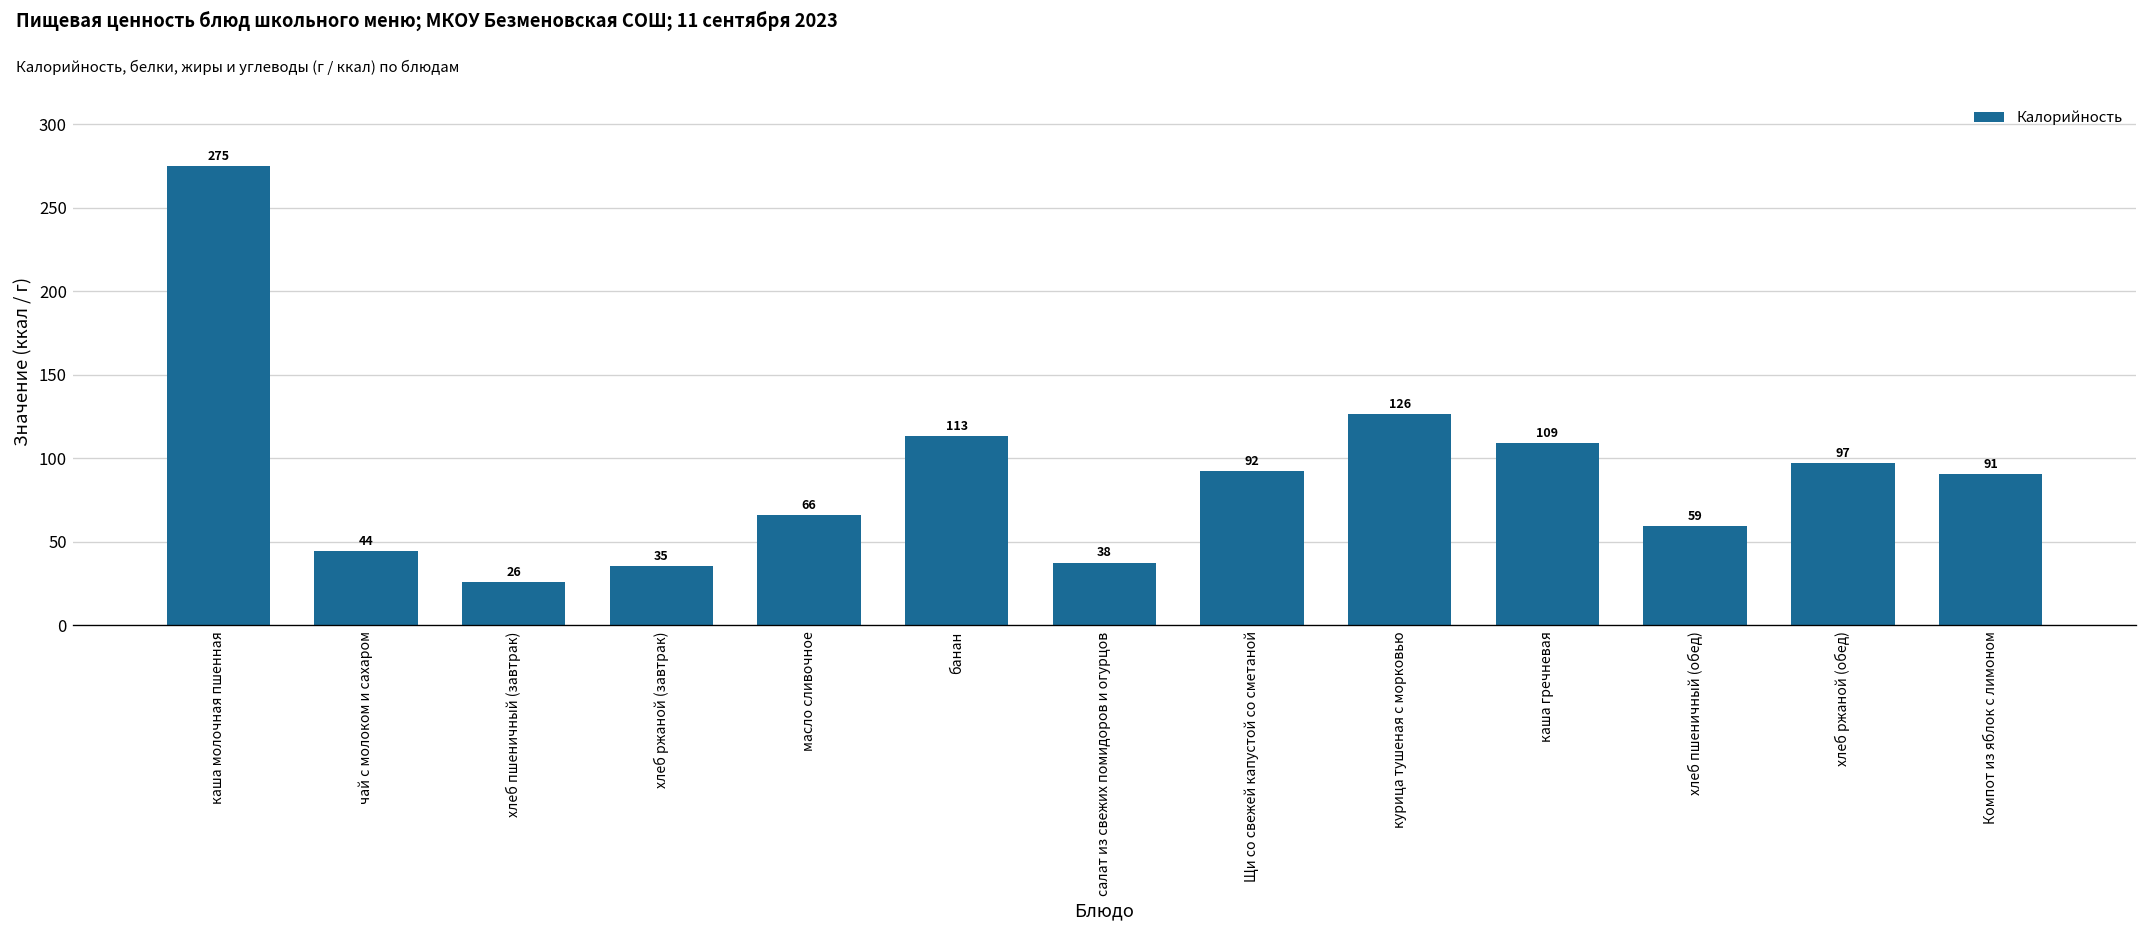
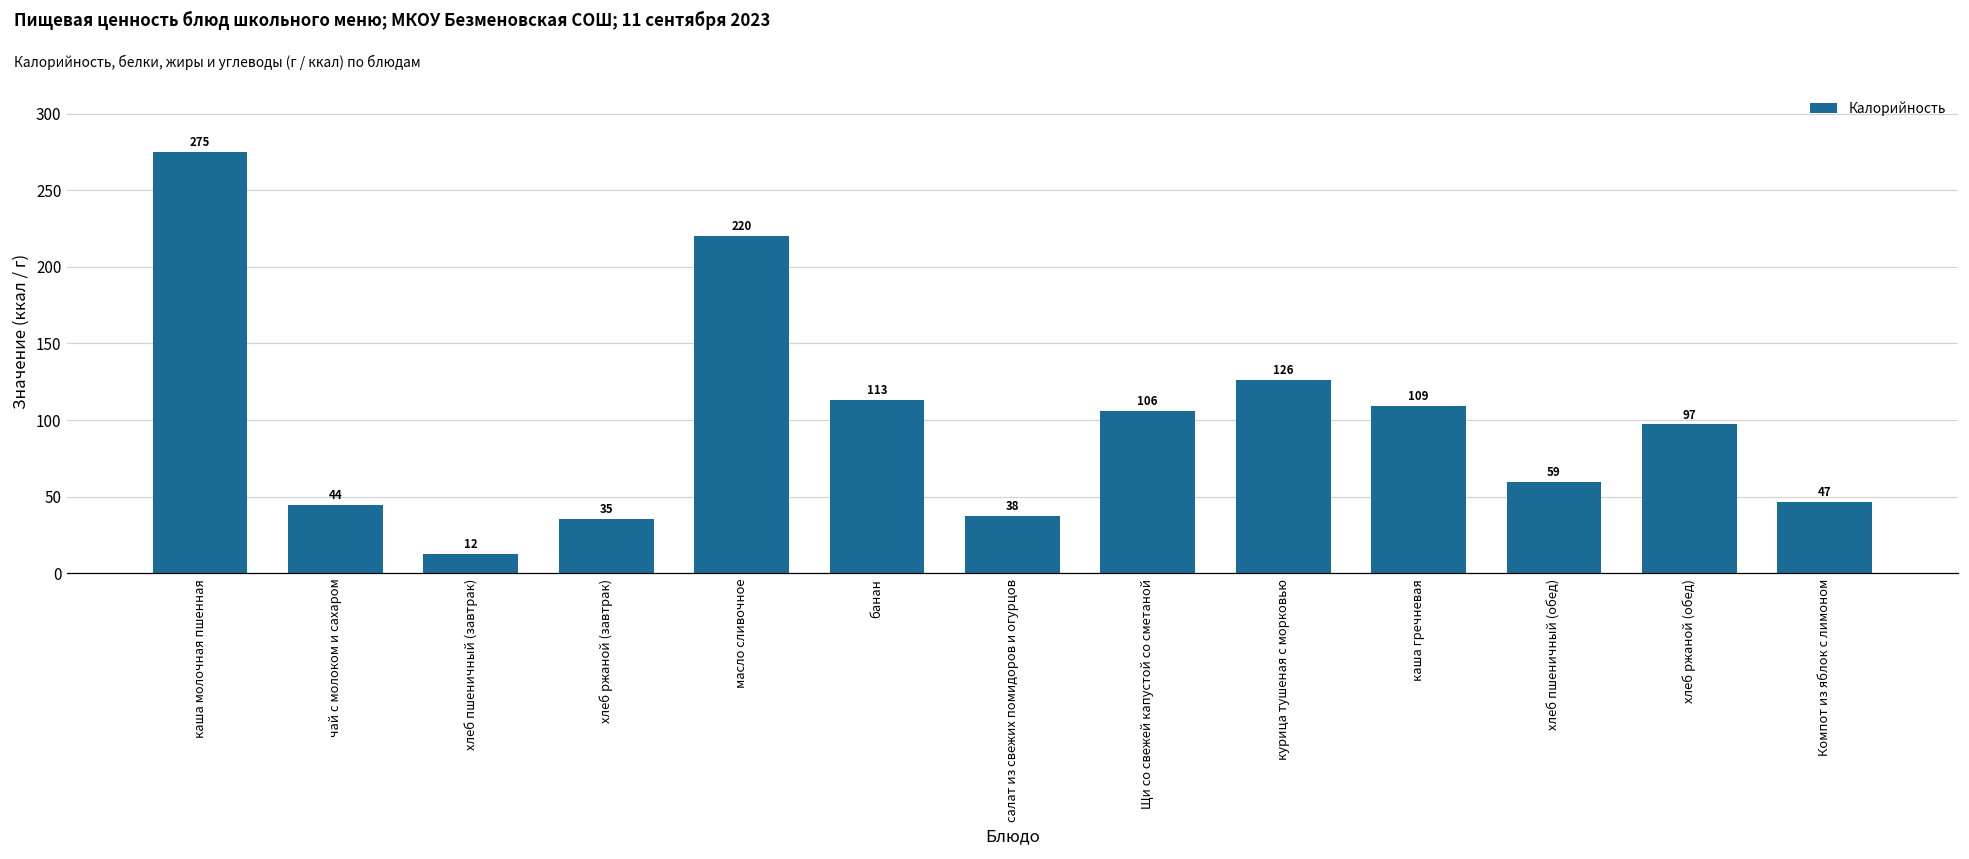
  {
    "каша молочная пшенная": 275,
    "чай с молоком и сахаром": 44,
-   "хлеб пшеничный (завтрак)": 26,
+   "хлеб пшеничный (завтрак)": 12,
    "хлеб ржаной (завтрак)": 35,
-   "масло сливочное": 66,
+   "масло сливочное": 220,
    "банан": 113,
    "салат из свежих помидоров и огурцов": 38,
-   "Щи со свежей капустой со сметаной": 92,
+   "Щи со свежей капустой со сметаной": 106,
    "курица тушеная с морковью": 126,
    "каша гречневая": 109,
    "хлеб пшеничный (обед)": 59,
    "хлеб ржаной (обед)": 97,
-   "Компот из яблок с лимоном": 91
+   "Компот из яблок с лимоном": 47
  }
